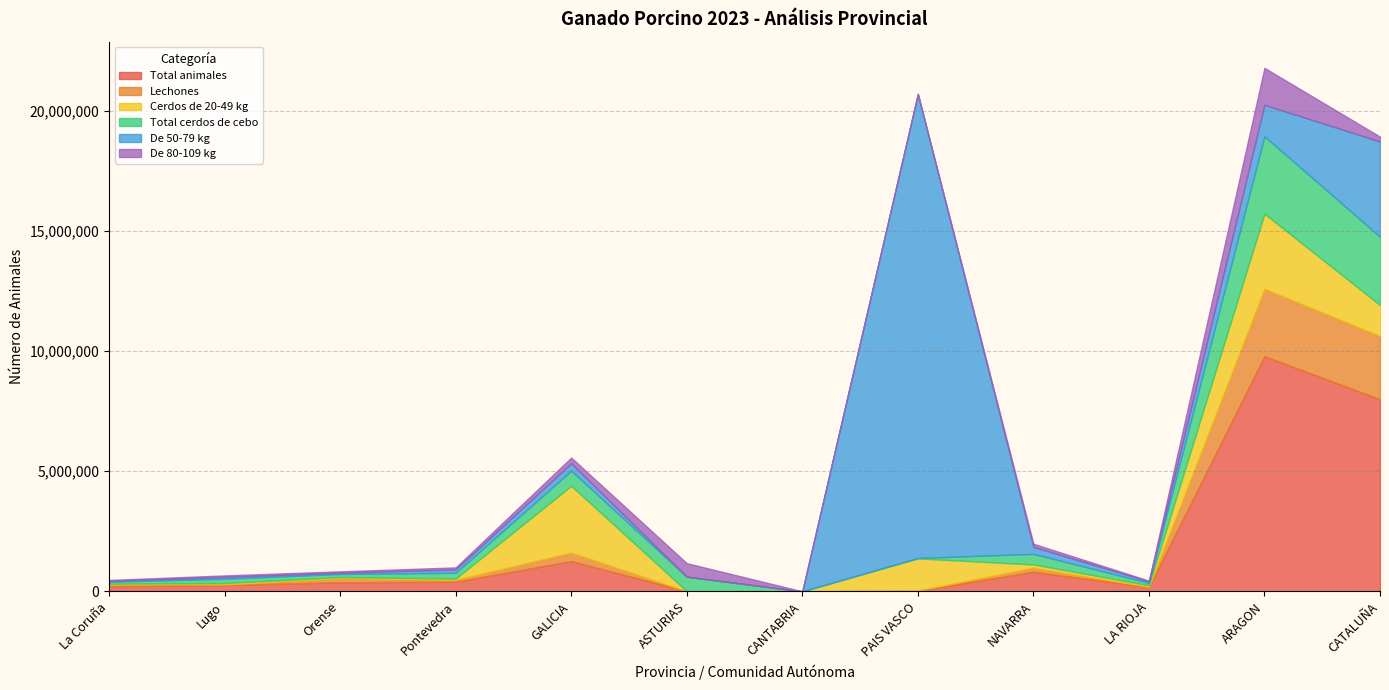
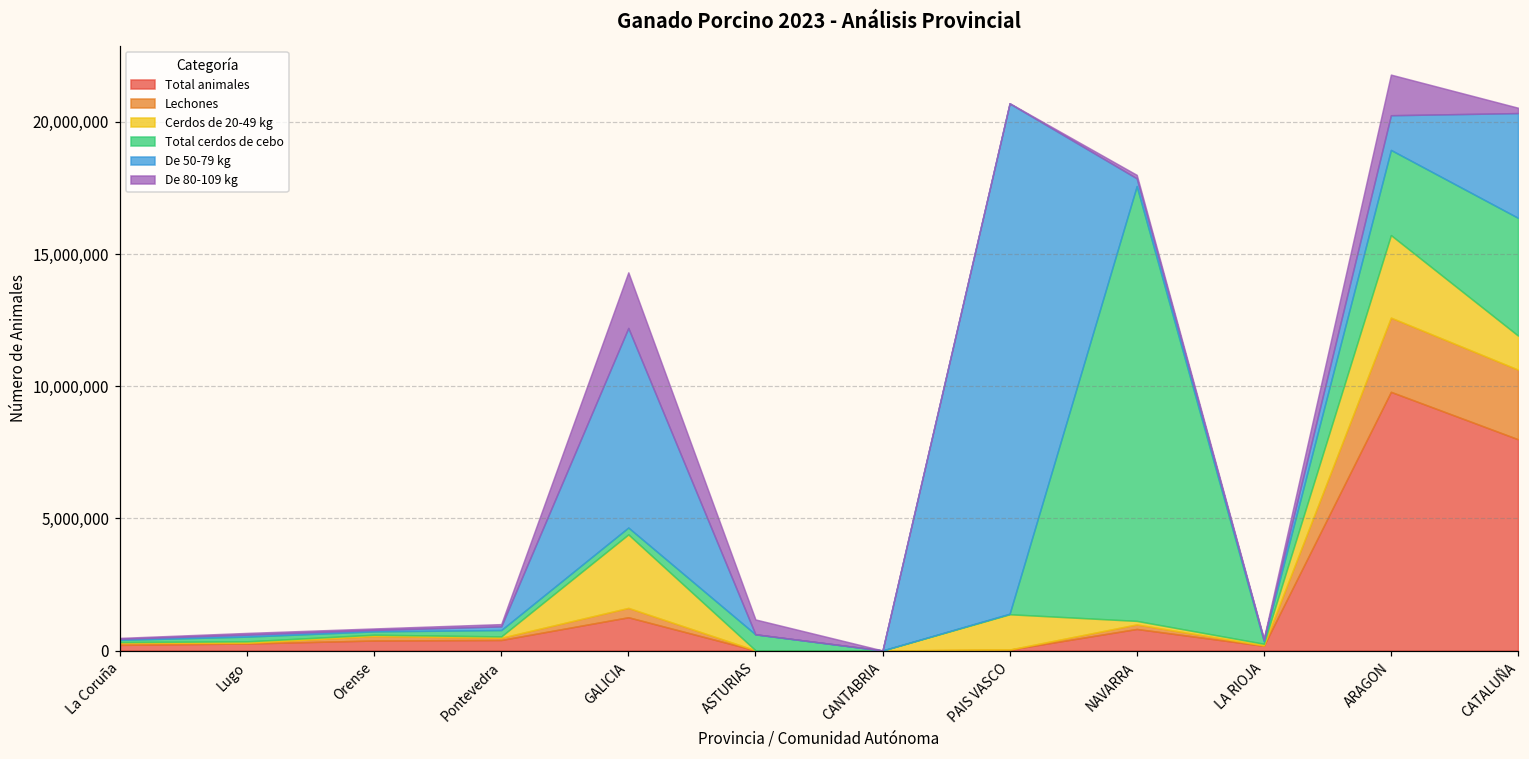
  {
    "Cerdos de 20-49 kg": {
      "GALICIA": "2,800,000",
      "NAVARRA": "100,000",
      "ARAGON": "3,100,000",
      "CATALUÑA": "1,300,000"
    },
    "Total cerdos de cebo": {
      "Pontevedra": "200,000",
-     "GALICIA": "600,000",
-     "NAVARRA": "400,000",
+     "GALICIA": "300,000",
+     "NAVARRA": "16,400,000",
      "ARAGON": "3,200,000",
-     "CATALUÑA": "2,800,000"
+     "CATALUÑA": "4,500,000"
    },
    "De 50-79 kg": {
-     "GALICIA": "300,000",
+     "GALICIA": "7,500,000",
      "NAVARRA": "300,000",
      "ARAGON": "1,300,000",
      "CATALUÑA": "4,000,000"
    },
    "De 80-109 kg": {
-     "GALICIA": "200,000",
+     "GALICIA": "2,100,000",
      "ASTURIAS": "600,000",
      "NAVARRA": "100,000",
      "ARAGON": "1,500,000",
      "CATALUÑA": "200,000"
    }
  }
